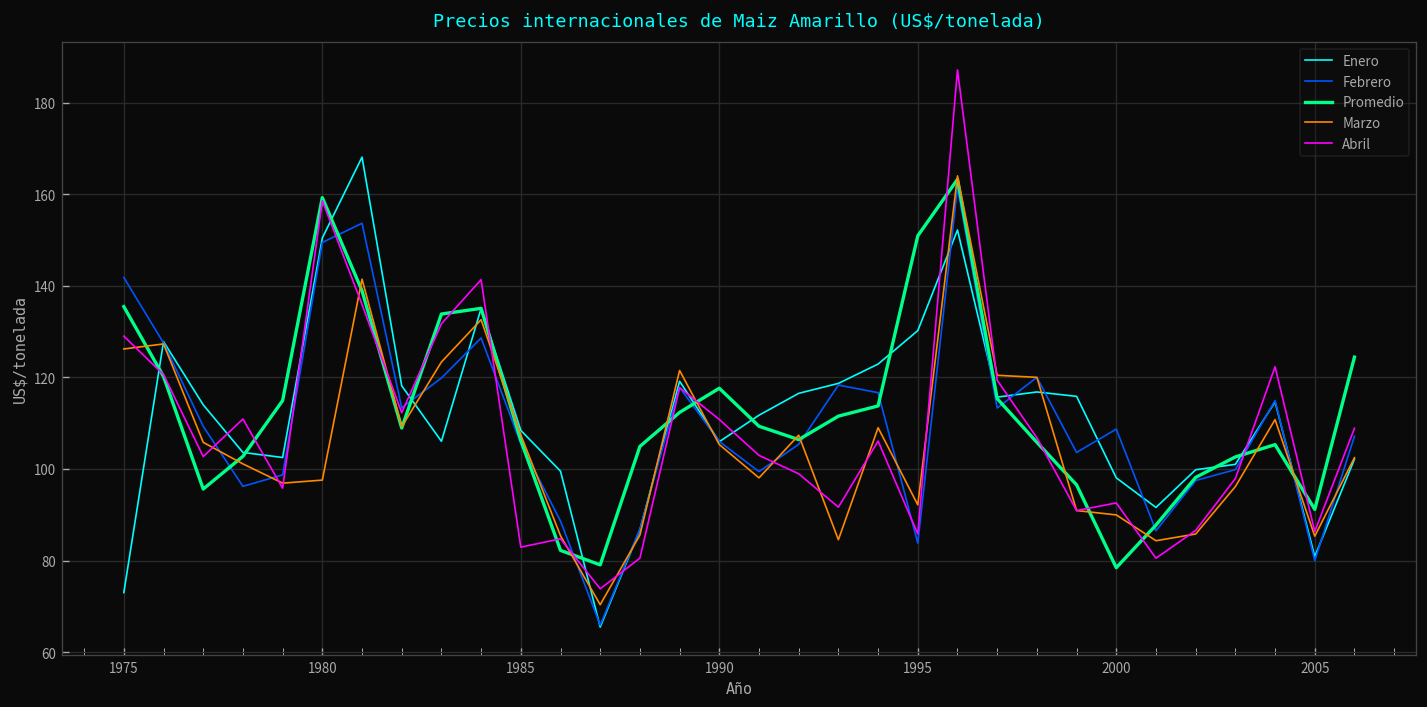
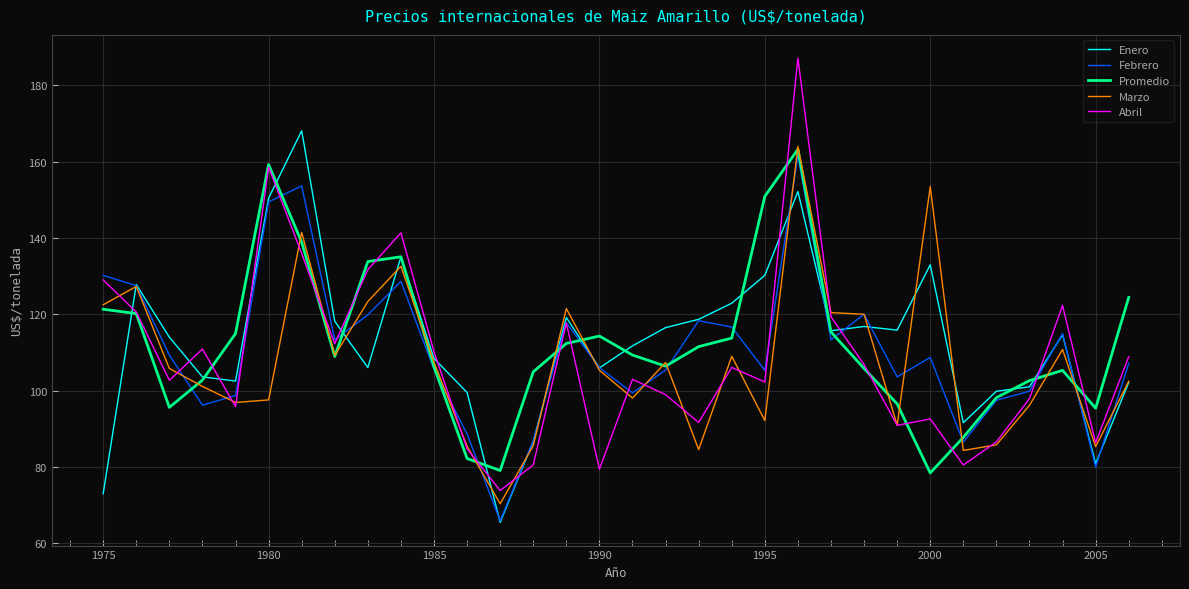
  {
    "Enero": {
      "1975": 73,
      "1980": 150,
      "1985": 108,
      "1995": 130,
-     "2000": 98,
+     "2000": 133,
      "2005": 81
    },
    "Febrero": {
-     "1975": 142,
+     "1975": 130,
      "1980": 149,
      "1985": 106,
-     "1995": 84,
+     "1995": 105,
      "2000": 109,
      "2005": 80
    },
    "Promedio": {
-     "1975": 135,
+     "1975": 121,
      "1980": 159,
      "1985": 106,
-     "1990": 118,
+     "1990": 114,
      "1995": 151,
      "2000": 78,
-     "2005": 91
+     "2005": 95
    },
    "Marzo": {
-     "1975": 126,
+     "1975": 123,
      "1980": 98,
      "1985": 107,
      "1995": 92,
-     "2000": 90,
+     "2000": 153,
      "2005": 85
    },
    "Abril": {
      "1975": 129,
      "1980": 159,
-     "1985": 83,
-     "1990": 111,
-     "1995": 86,
+     "1985": 110,
+     "1990": 79,
+     "1995": 102,
      "2000": 93,
      "2005": 86
    }
  }
